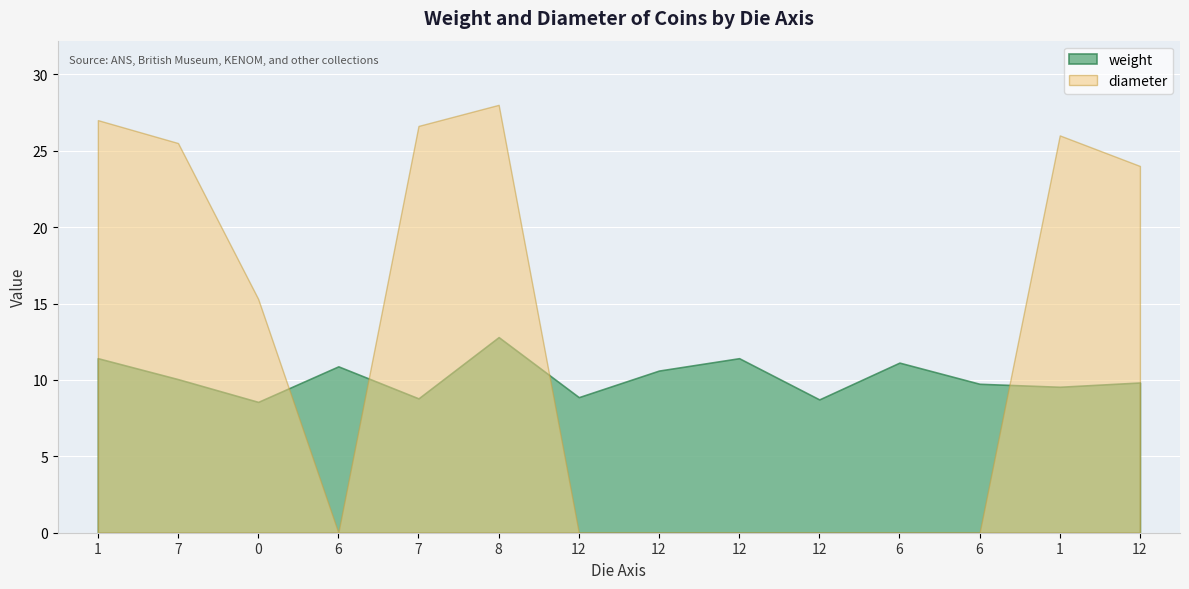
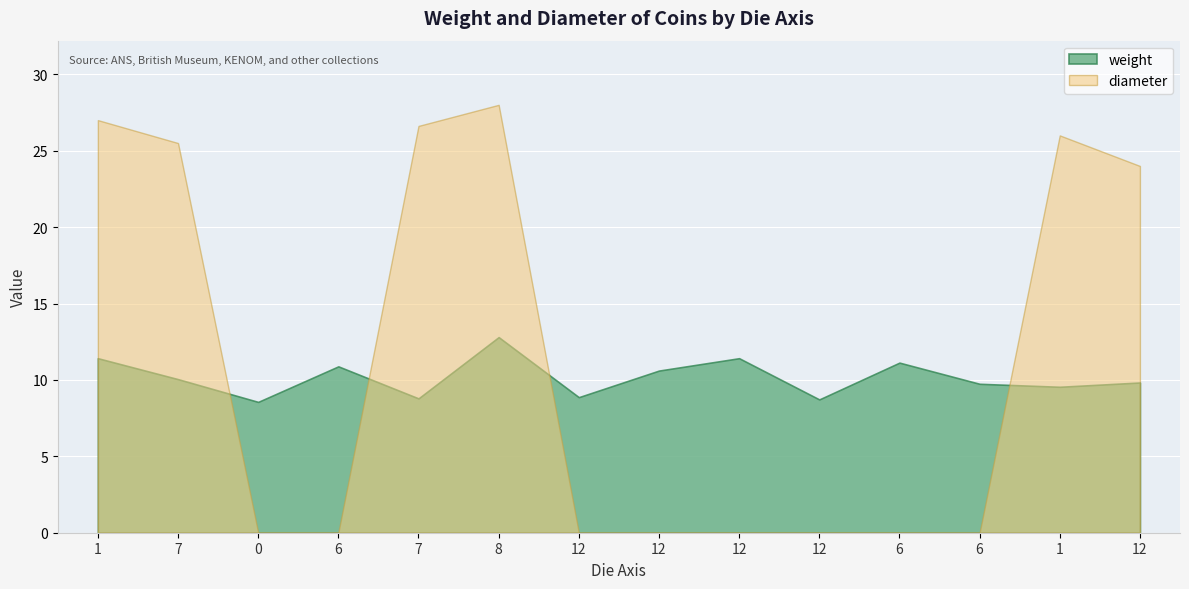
  {
    "weight": {
      "0": 8.6,
      "8": 12.8
    },
    "diameter": {
-     "0": 15.3,
+     "0": 0.0,
      "8": 28.0
    }
  }
